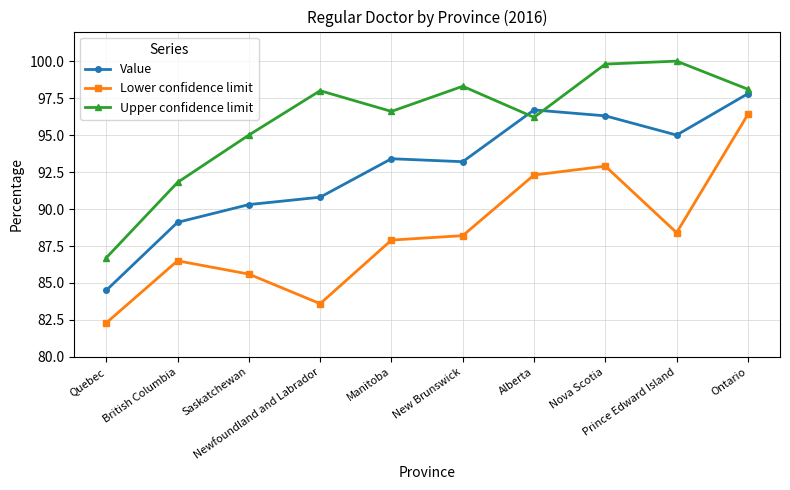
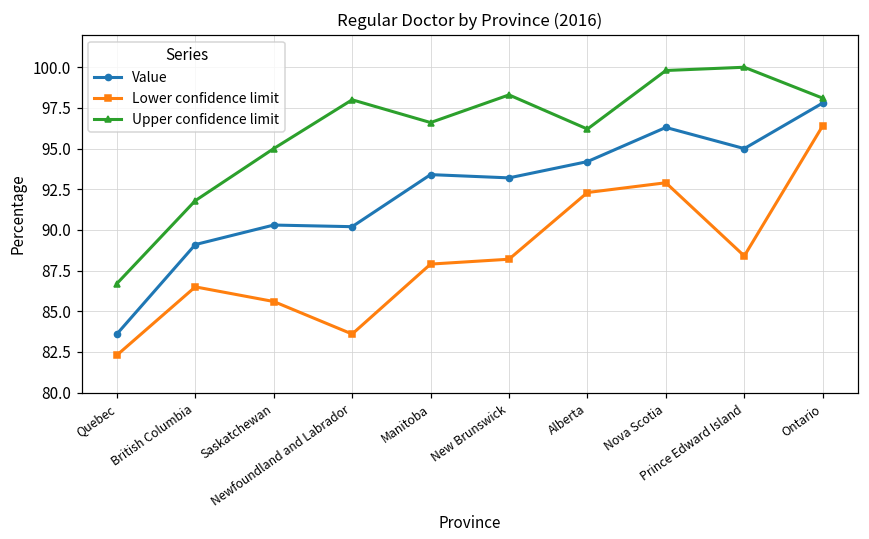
  {
    "Value": {
-     "Quebec": 84.5,
+     "Quebec": 83.6,
      "British Columbia": 89.1,
      "Saskatchewan": 90.3,
-     "Newfoundland and Labrador": 90.8,
+     "Newfoundland and Labrador": 90.2,
      "Manitoba": 93.4,
      "New Brunswick": 93.2,
-     "Alberta": 96.7,
+     "Alberta": 94.2,
      "Nova Scotia": 96.3,
      "Prince Edward Island": 95.0,
      "Ontario": 97.8
    },
    "Lower confidence limit": {
      "Quebec": 82.3,
      "British Columbia": 86.5,
      "Saskatchewan": 85.6,
      "Newfoundland and Labrador": 83.6,
      "Manitoba": 87.9,
      "New Brunswick": 88.2,
      "Alberta": 92.3,
      "Nova Scotia": 92.9,
      "Prince Edward Island": 88.4,
      "Ontario": 96.4
    },
    "Upper confidence limit": {
      "Quebec": 86.7,
      "British Columbia": 91.8,
      "Saskatchewan": 95.0,
      "Newfoundland and Labrador": 98.0,
      "Manitoba": 96.6,
      "New Brunswick": 98.3,
      "Alberta": 96.2,
      "Nova Scotia": 99.8,
      "Prince Edward Island": 100.0,
      "Ontario": 98.1
    }
  }
